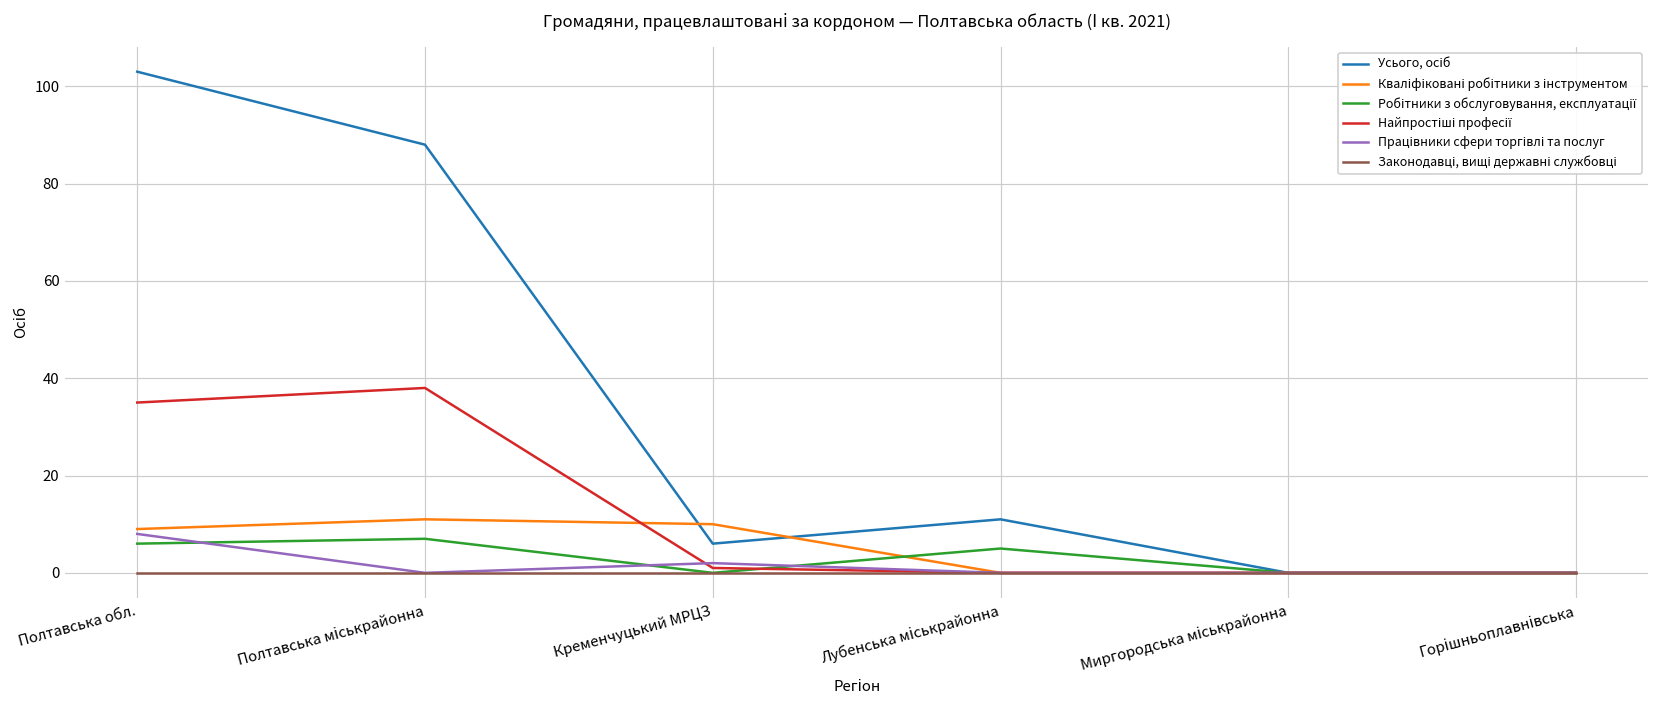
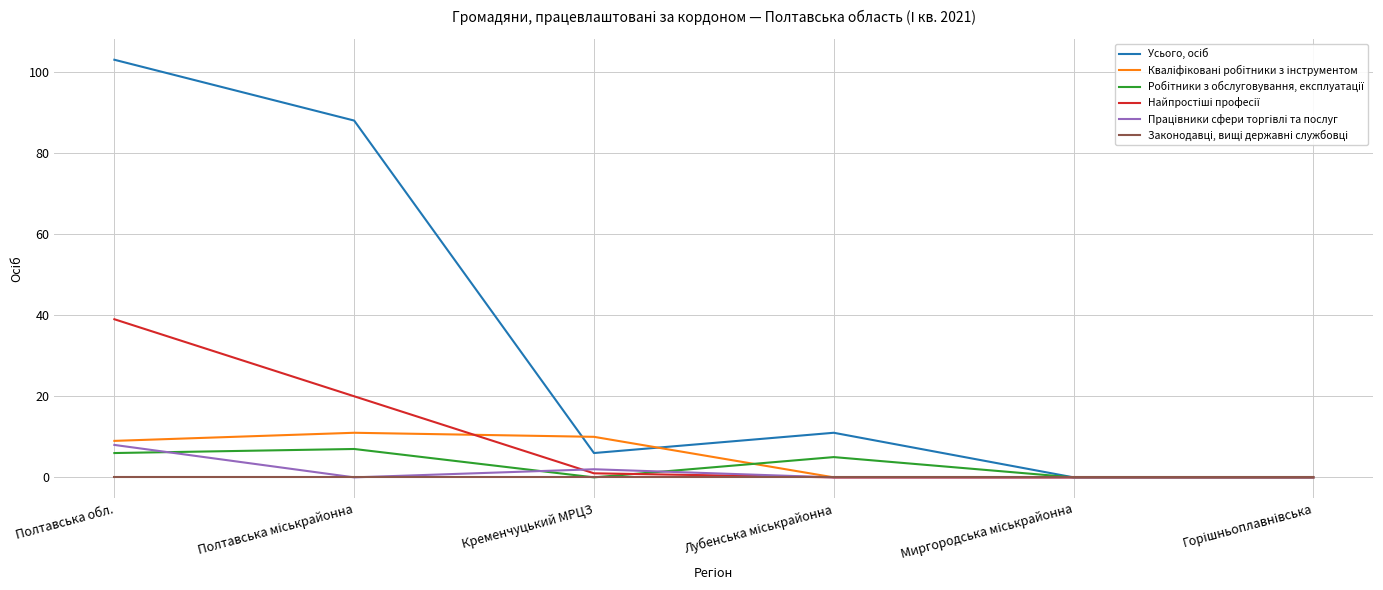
  {
    "Усього, осіб": {
      "Полтавська обл.": 103,
      "Полтавська міськрайонна": 88,
      "Кременчуцький МРЦЗ": 6,
      "Лубенська міськрайонна": 11
    },
    "Кваліфіковані робітники з інструментом": {
      "Полтавська обл.": 9,
      "Полтавська міськрайонна": 11,
      "Кременчуцький МРЦЗ": 10
    },
    "Робітники з обслуговування, експлуатації": {
      "Полтавська обл.": 6,
      "Полтавська міськрайонна": 7,
      "Лубенська міськрайонна": 5
    },
    "Найпростіші професії": {
-     "Полтавська обл.": 35,
-     "Полтавська міськрайонна": 38,
+     "Полтавська обл.": 39,
+     "Полтавська міськрайонна": 20,
      "Кременчуцький МРЦЗ": 1
    },
    "Працівники сфери торгівлі та послуг": {
      "Полтавська обл.": 8,
      "Кременчуцький МРЦЗ": 2
    },
    "Законодавці, вищі державні службовці": {
      "Полтавська обл.": 0
    }
  }
